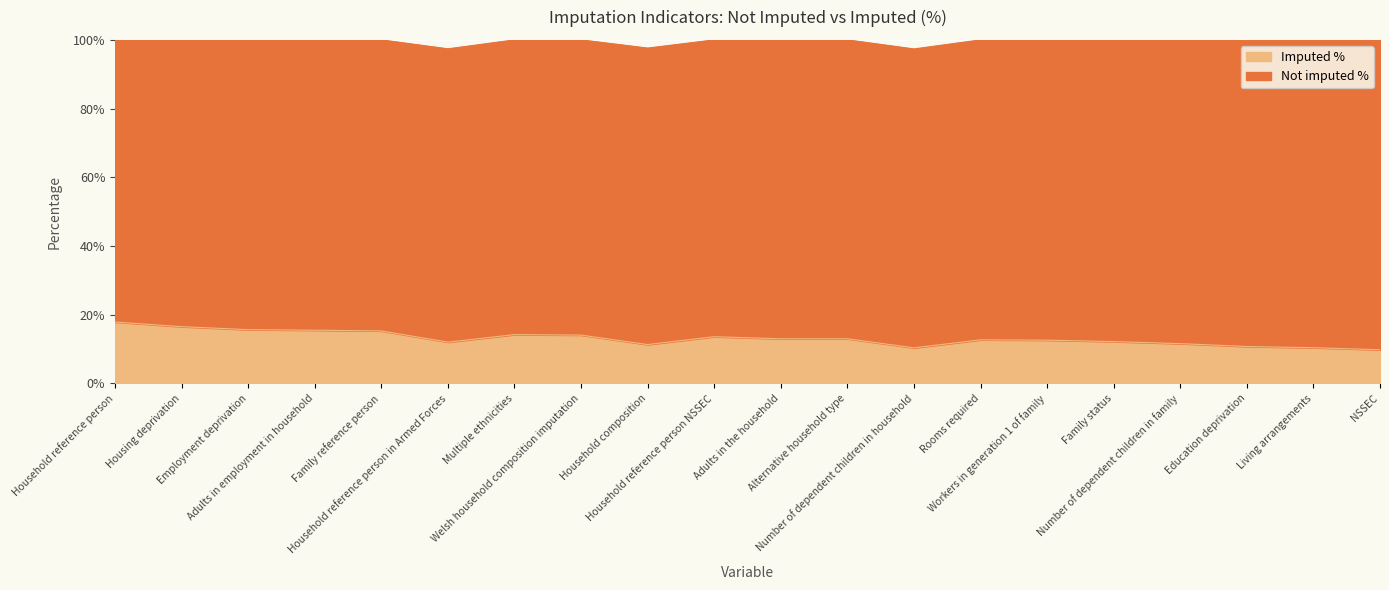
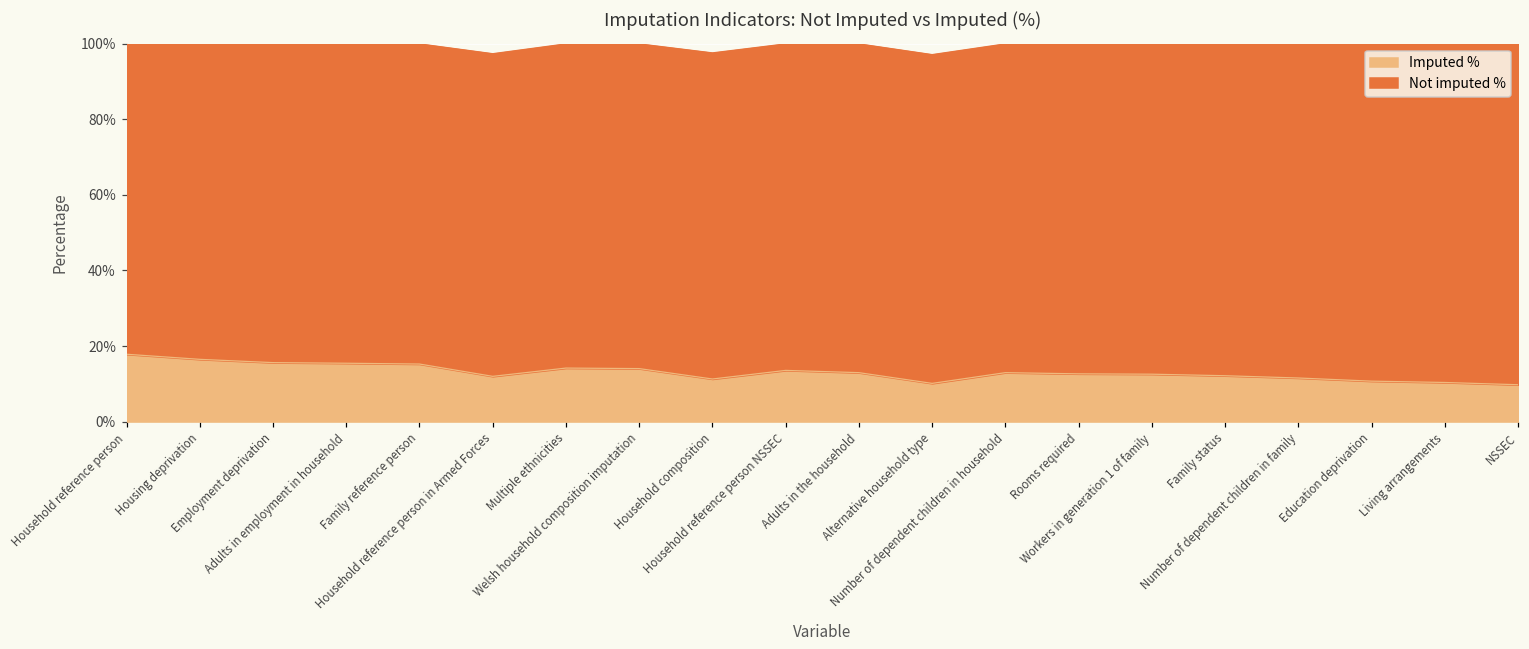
  {
    "Imputed %": {
      "Household reference person": "18%",
      "Housing deprivation": "16%",
      "Employment deprivation": "16%",
      "Adults in employment in household": "15%",
      "Family reference person": "15%",
      "Household reference person in Armed Forces": "12%",
      "Multiple ethnicities": "14%",
      "Welsh household composition imputation": "14%",
      "Household composition": "11%",
      "Household reference person NSSEC": "14%",
      "Adults in the household": "13%",
-     "Alternative household type": "13%",
-     "Number of dependent children in household": "10%",
+     "Alternative household type": "10%",
+     "Number of dependent children in household": "13%",
      "Rooms required": "13%",
      "Workers in generation 1 of family": "13%",
      "Family status": "12%",
      "Number of dependent children in family": "12%",
      "Education deprivation": "11%",
      "Living arrangements": "10%",
      "NSSEC": "10%"
    },
    "Not imputed %": {
      "Household reference person": "82%",
      "Housing deprivation": "84%",
      "Employment deprivation": "84%",
      "Adults in employment in household": "85%",
      "Family reference person": "85%",
      "Household reference person in Armed Forces": "85%",
      "Multiple ethnicities": "86%",
      "Welsh household composition imputation": "86%",
      "Household composition": "86%",
      "Household reference person NSSEC": "86%",
      "Adults in the household": "87%",
      "Alternative household type": "87%",
      "Number of dependent children in household": "87%",
      "Rooms required": "87%",
      "Workers in generation 1 of family": "87%",
      "Family status": "88%",
      "Number of dependent children in family": "88%",
      "Education deprivation": "89%",
      "Living arrangements": "90%",
      "NSSEC": "90%"
    }
  }
